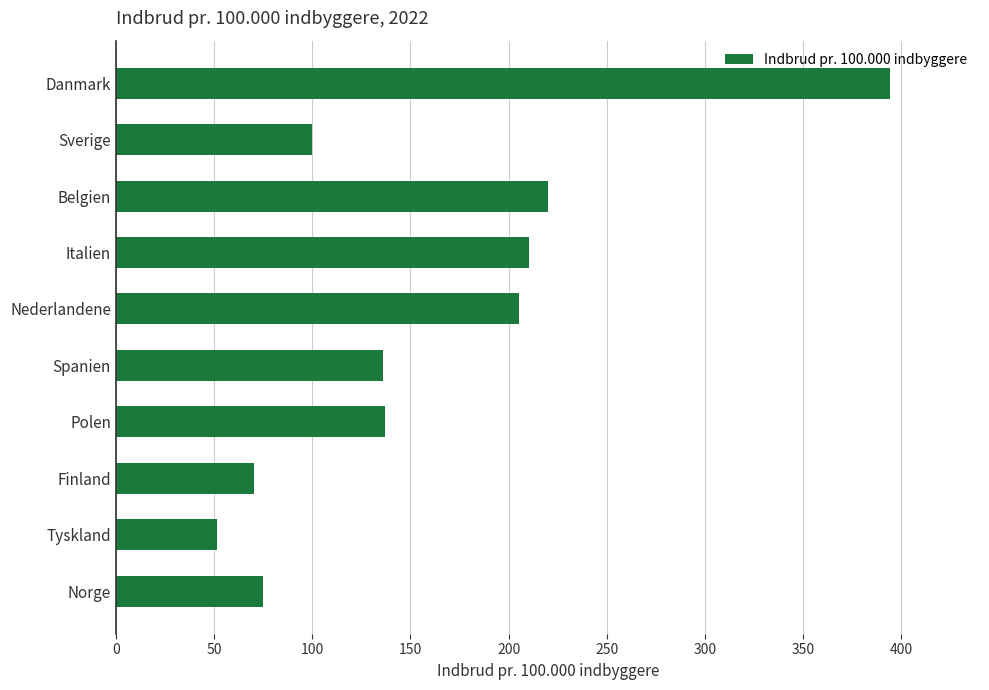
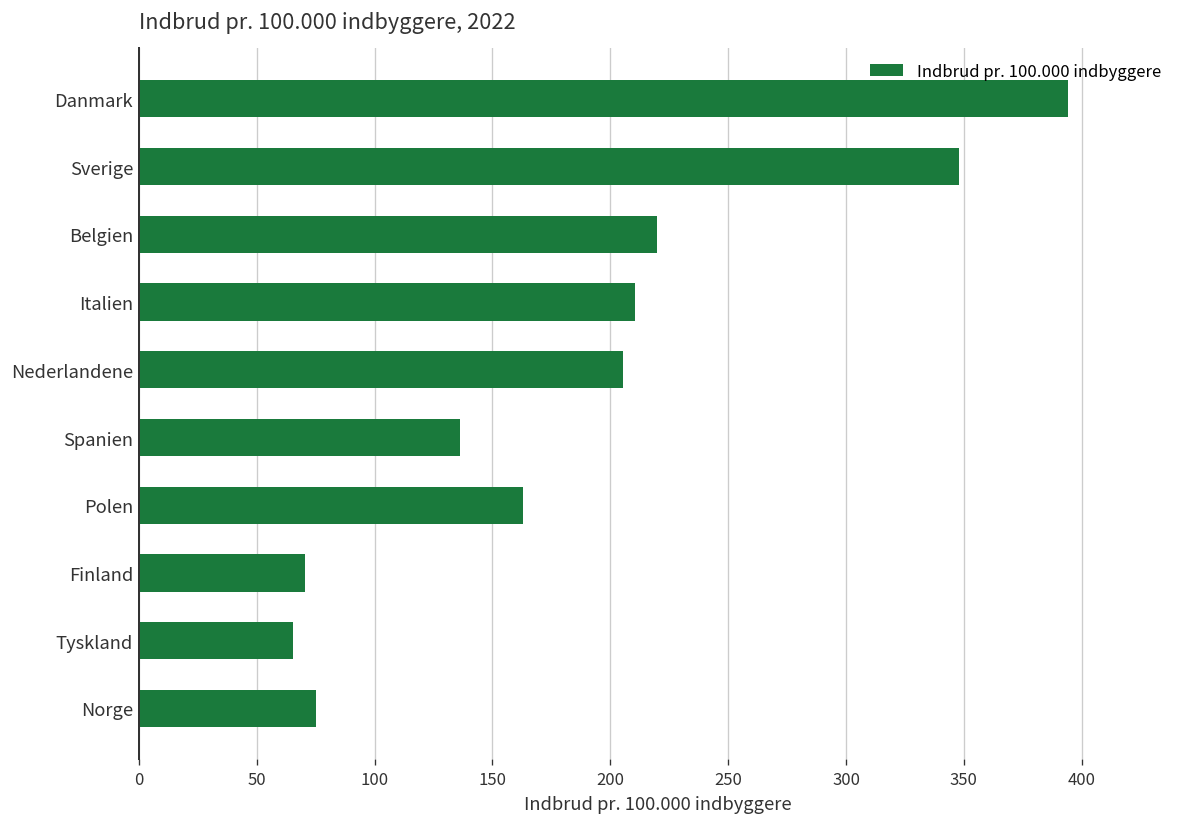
  {
    "Danmark": 394,
-   "Sverige": 100,
+   "Sverige": 348,
    "Belgien": 220,
    "Italien": 211,
    "Nederlandene": 206,
    "Spanien": 136,
-   "Polen": 137,
+   "Polen": 163,
    "Finland": 70,
-   "Tyskland": 51,
+   "Tyskland": 65,
    "Norge": 75
  }
